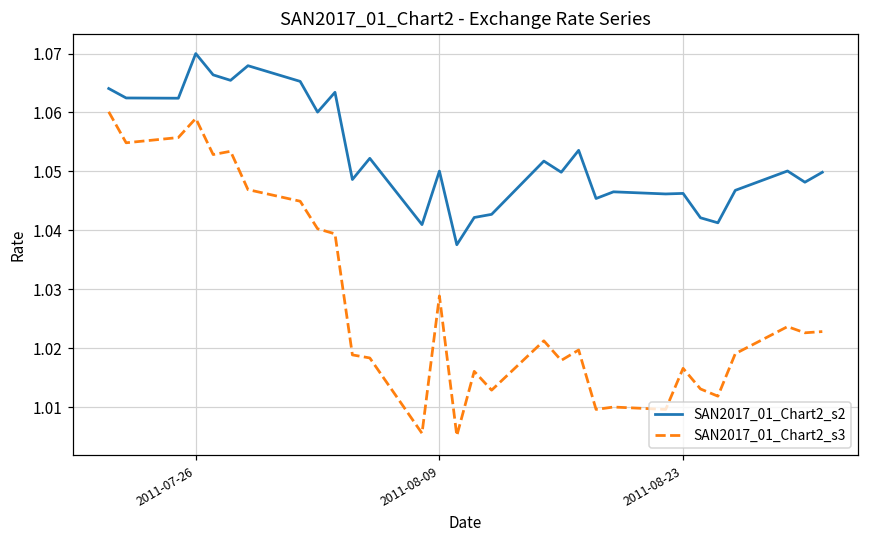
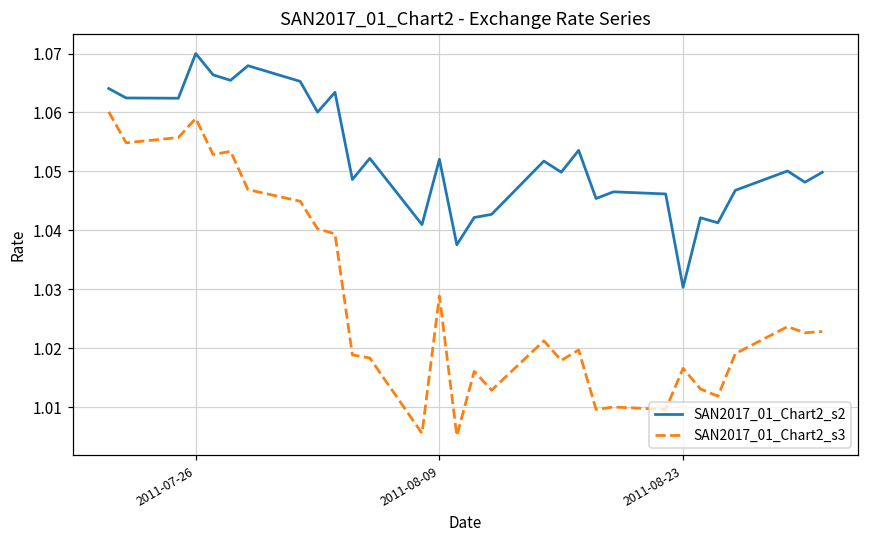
  {
    "SAN2017_01_Chart2_s2": {
      "2011-07-26": 1.070,
-     "2011-08-09": 1.050,
-     "2011-08-23": 1.046
+     "2011-08-09": 1.052,
+     "2011-08-23": 1.030
    },
    "SAN2017_01_Chart2_s3": {
      "2011-07-26": 1.059,
      "2011-08-09": 1.029,
      "2011-08-23": 1.017
    }
  }
